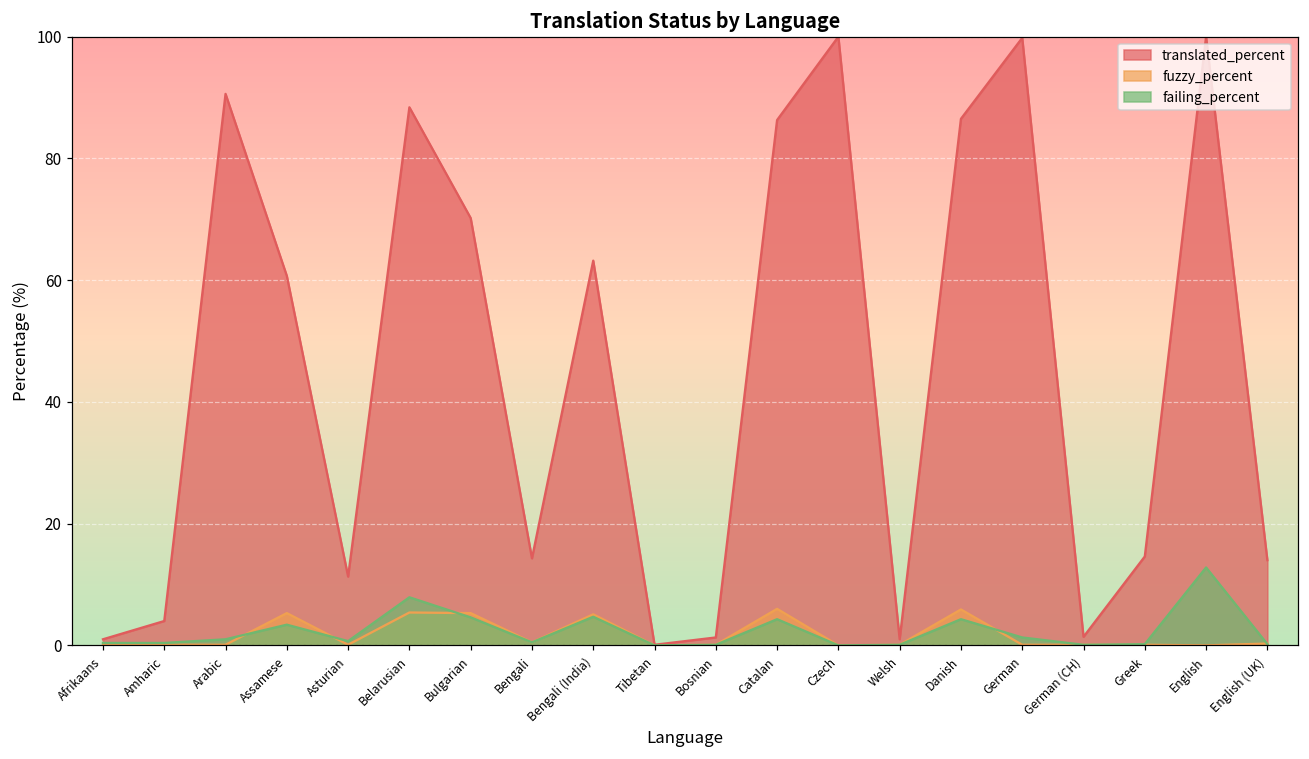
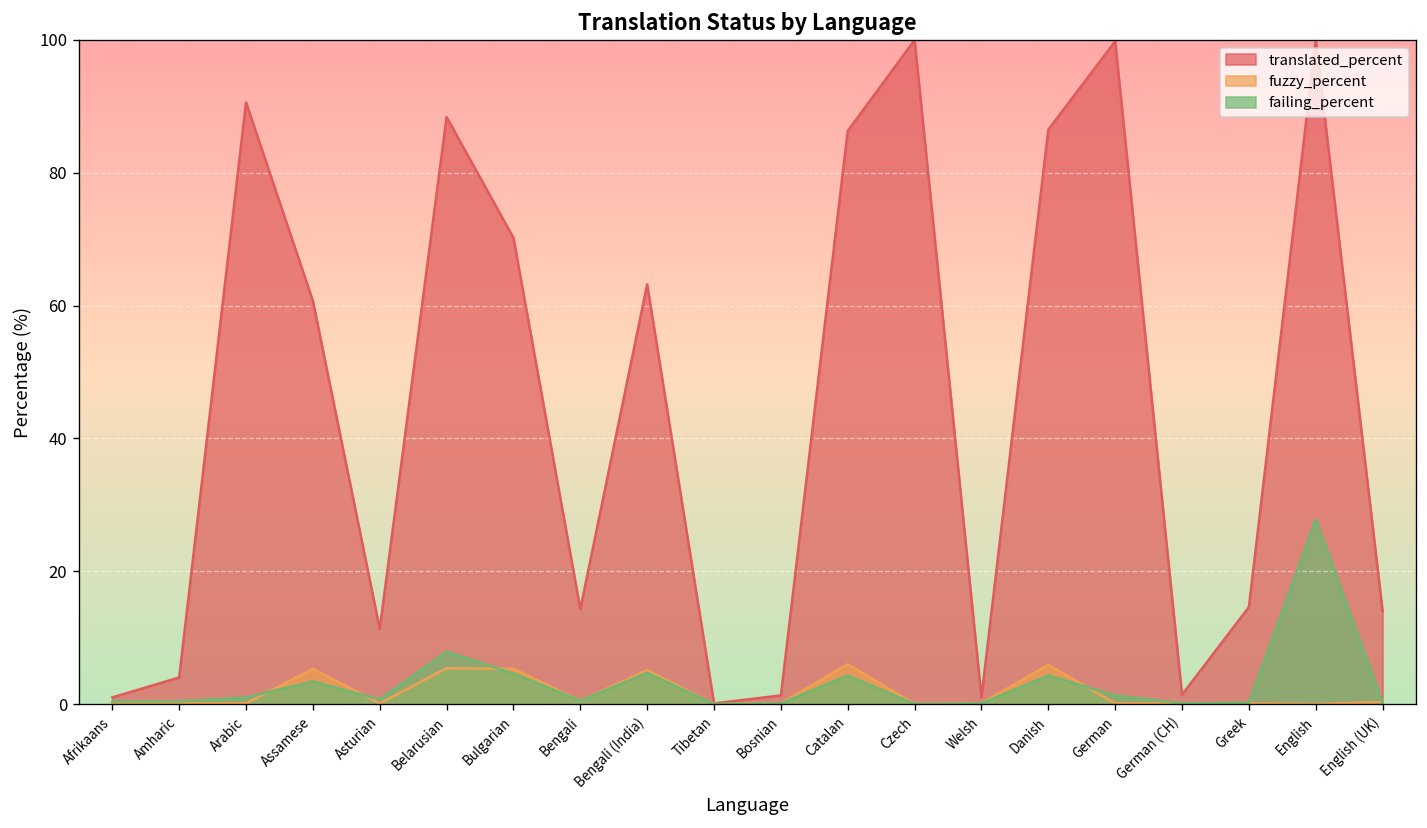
  {
    "translated_percent": {
      "Afrikaans": 1,
      "Amharic": 4,
      "Arabic": 91,
      "Assamese": 61,
      "Asturian": 11,
      "Belarusian": 88,
      "Bulgarian": 70,
      "Bengali": 14,
      "Bengali (India)": 63,
      "Bosnian": 1,
      "Catalan": 86,
      "Czech": 100,
      "Welsh": 1,
      "Danish": 87,
      "German": 100,
      "German (CH)": 1,
      "Greek": 15,
      "English": 100,
      "English (UK)": 14
    },
    "fuzzy_percent": {
      "Arabic": 0,
      "Assamese": 5,
      "Asturian": 0,
      "Belarusian": 5,
      "Bulgarian": 5,
      "Catalan": 6,
      "Danish": 6,
      "German": 0,
      "English": 0
    },
    "failing_percent": {
      "Arabic": 1,
      "Assamese": 3,
      "Asturian": 1,
      "Belarusian": 8,
      "Bulgarian": 5,
      "Catalan": 4,
      "Danish": 4,
      "German": 1,
-     "English": 13
+     "English": 28
    }
  }
